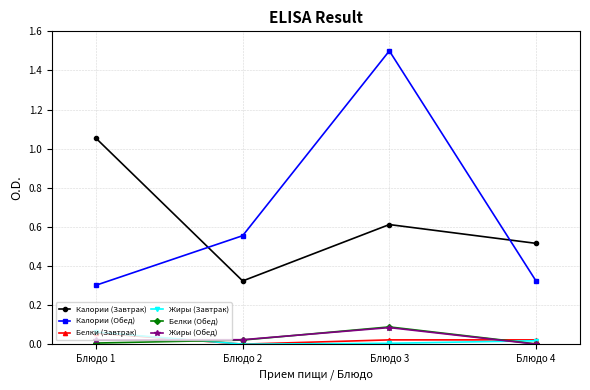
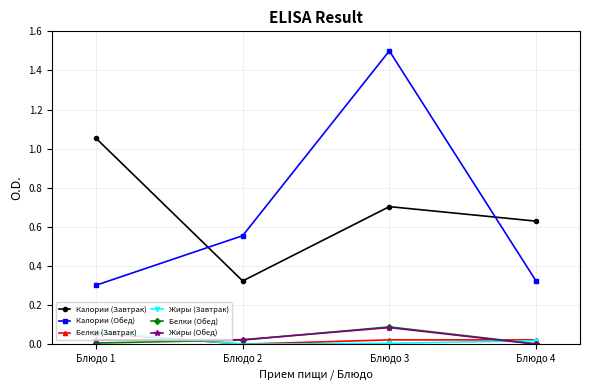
  {
    "Калории (Завтрак)": {
      "Блюдо 1": 1.05,
      "Блюдо 2": 0.32,
-     "Блюдо 3": 0.61,
-     "Блюдо 4": 0.52
+     "Блюдо 3": 0.70,
+     "Блюдо 4": 0.63
    },
    "Калории (Обед)": {
      "Блюдо 1": 0.30,
      "Блюдо 2": 0.55,
      "Блюдо 3": 1.50,
      "Блюдо 4": 0.32
    },
    "Белки (Завтрак)": {
      "Блюдо 3": 0.02
    },
    "Жиры (Завтрак)": {
      "Блюдо 3": 0.00
    },
    "Белки (Обед)": {
      "Блюдо 1": 0.01
    }
  }
